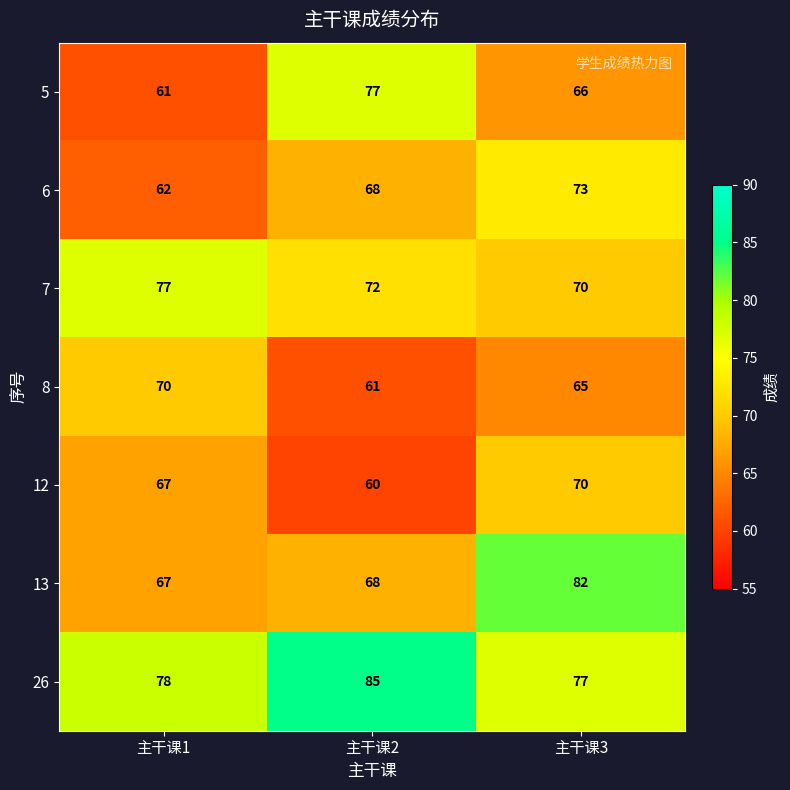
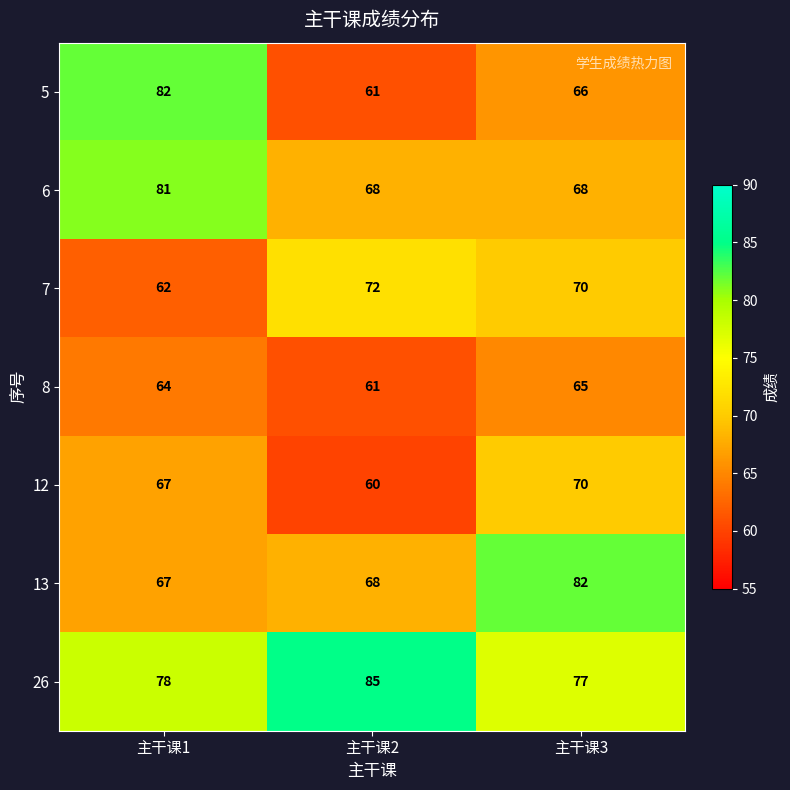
  {
    "5": {
-     "主干课1": 61,
-     "主干课2": 77
+     "主干课1": 82,
+     "主干课2": 61
    },
    "6": {
-     "主干课1": 62,
+     "主干课1": 81,
      "主干课2": 68,
-     "主干课3": 73
+     "主干课3": 68
    },
    "7": {
-     "主干课1": 77,
+     "主干课1": 62,
      "主干课2": 72,
      "主干课3": 70
    },
    "8": {
-     "主干课1": 70,
+     "主干课1": 64,
      "主干课2": 61,
      "主干课3": 65
    },
    "12": {
      "主干课1": 67,
      "主干课2": 60,
      "主干课3": 70
    },
    "13": {
      "主干课1": 67,
      "主干课2": 68,
      "主干课3": 82
    },
    "26": {
      "主干课1": 78,
      "主干课2": 85,
      "主干课3": 77
    }
  }
